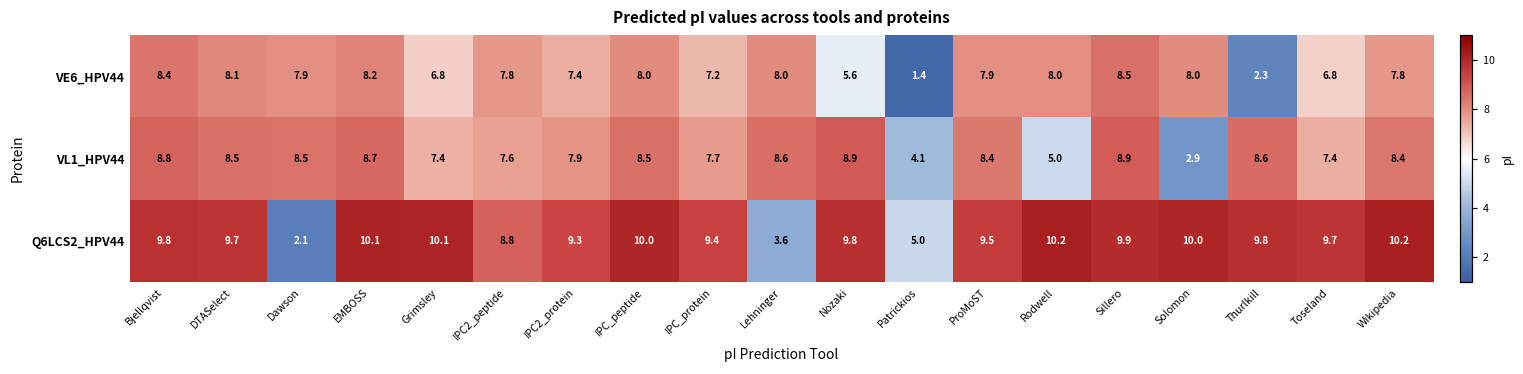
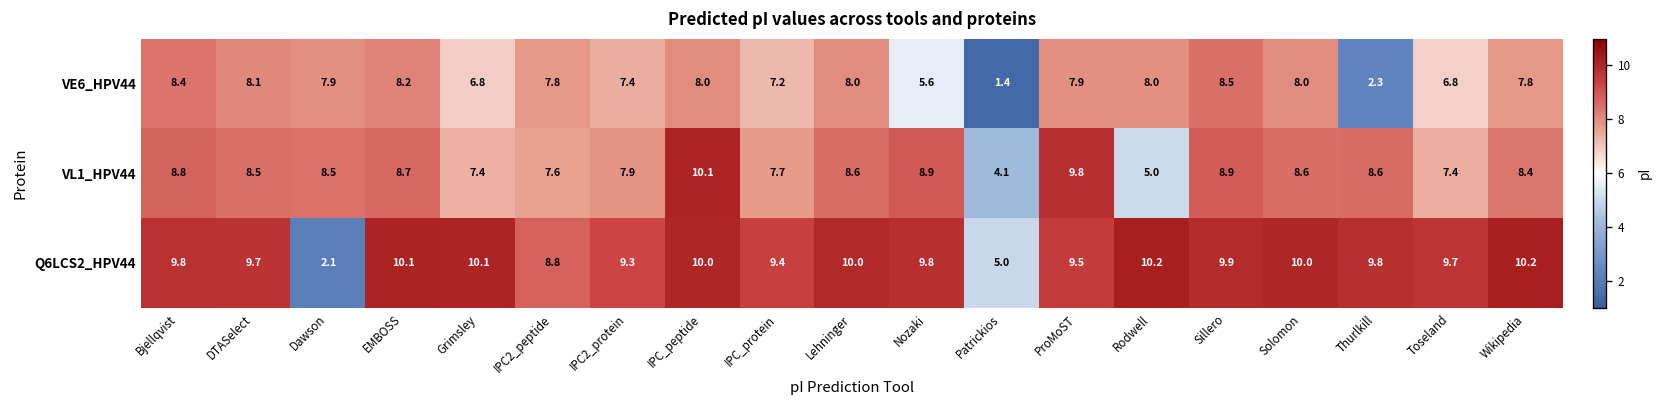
  {
    "VE6_HPV44": {
      "Bjellqvist": 8.4,
      "DTASelect": 8.1,
      "Dawson": 7.9,
      "EMBOSS": 8.2,
      "Grimsley": 6.8,
      "IPC2_peptide": 7.8,
      "IPC2_protein": 7.4,
      "IPC_peptide": 8.0,
      "IPC_protein": 7.2,
      "Lehninger": 8.0,
      "Nozaki": 5.6,
      "Patrickios": 1.4,
      "ProMoST": 7.9,
      "Rodwell": 8.0,
      "Sillero": 8.5,
      "Solomon": 8.0,
      "Thurlkill": 2.3,
      "Toseland": 6.8,
      "Wikipedia": 7.8
    },
    "VL1_HPV44": {
      "Bjellqvist": 8.8,
      "DTASelect": 8.5,
      "Dawson": 8.5,
      "EMBOSS": 8.7,
      "Grimsley": 7.4,
      "IPC2_peptide": 7.6,
      "IPC2_protein": 7.9,
-     "IPC_peptide": 8.5,
+     "IPC_peptide": 10.1,
      "IPC_protein": 7.7,
      "Lehninger": 8.6,
      "Nozaki": 8.9,
      "Patrickios": 4.1,
-     "ProMoST": 8.4,
+     "ProMoST": 9.8,
      "Rodwell": 5.0,
      "Sillero": 8.9,
-     "Solomon": 2.9,
+     "Solomon": 8.6,
      "Thurlkill": 8.6,
      "Toseland": 7.4,
      "Wikipedia": 8.4
    },
    "Q6LCS2_HPV44": {
      "Bjellqvist": 9.8,
      "DTASelect": 9.7,
      "Dawson": 2.1,
      "EMBOSS": 10.1,
      "Grimsley": 10.1,
      "IPC2_peptide": 8.8,
      "IPC2_protein": 9.3,
      "IPC_peptide": 10.0,
      "IPC_protein": 9.4,
-     "Lehninger": 3.6,
+     "Lehninger": 10.0,
      "Nozaki": 9.8,
      "Patrickios": 5.0,
      "ProMoST": 9.5,
      "Rodwell": 10.2,
      "Sillero": 9.9,
      "Solomon": 10.0,
      "Thurlkill": 9.8,
      "Toseland": 9.7,
      "Wikipedia": 10.2
    }
  }
